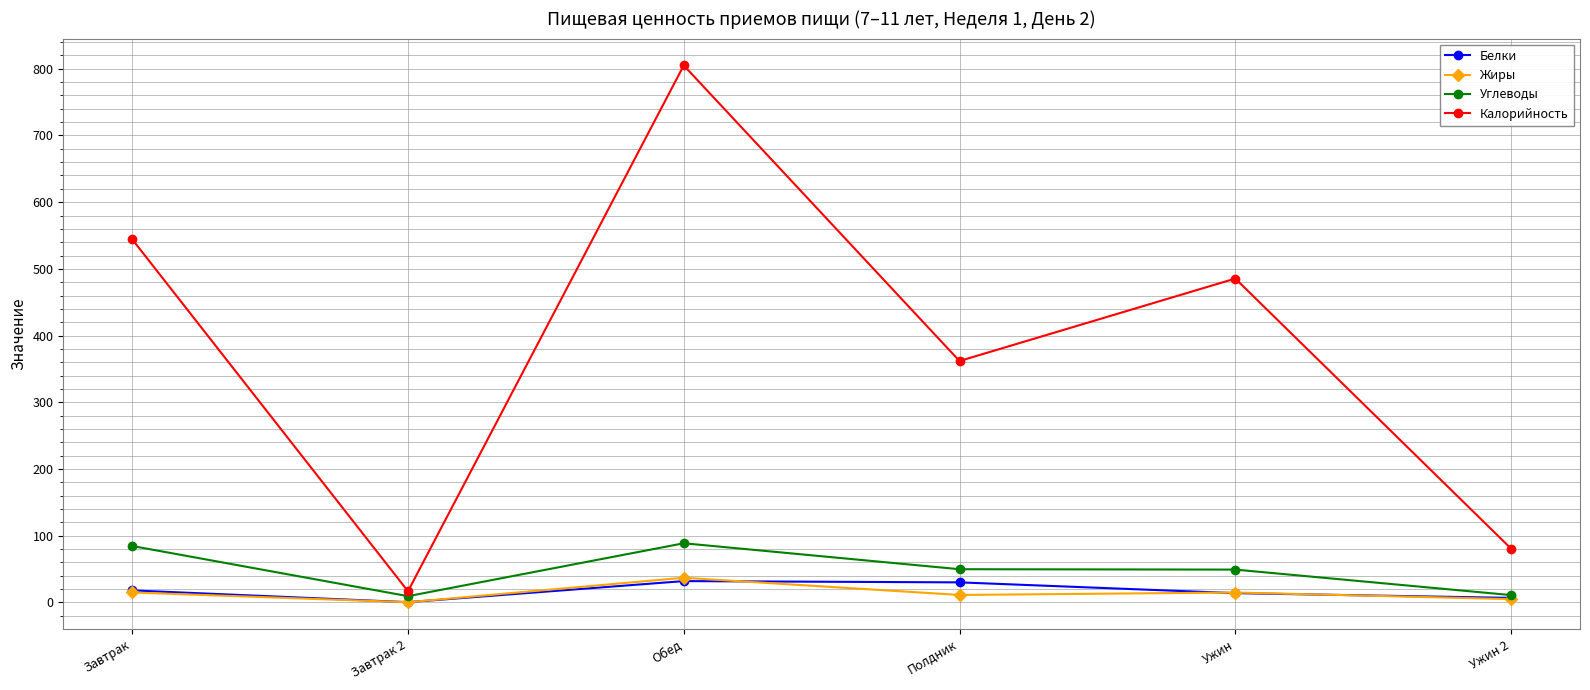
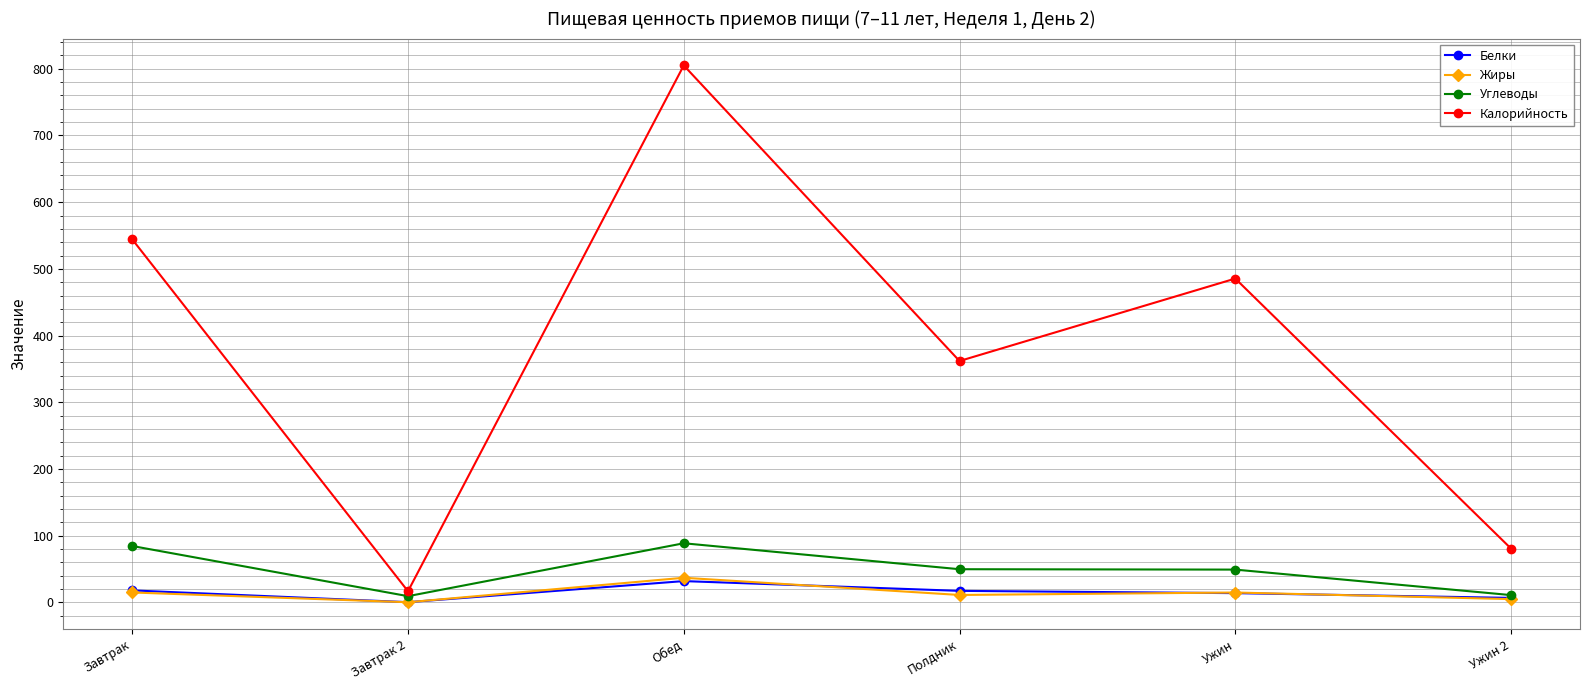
  {
    "Белки": {
      "Обед": 30,
-     "Полдник": 30
+     "Полдник": 20
    },
    "Жиры": {
      "Обед": 40,
      "Полдник": 10
    },
    "Углеводы": {
      "Завтрак": 80,
      "Завтрак 2": 10,
      "Обед": 90,
      "Полдник": 50,
      "Ужин": 50,
      "Ужин 2": 10
    },
    "Калорийность": {
      "Завтрак": 540,
      "Завтрак 2": 20,
      "Обед": 810,
      "Полдник": 360,
      "Ужин": 490,
      "Ужин 2": 80
    }
  }
